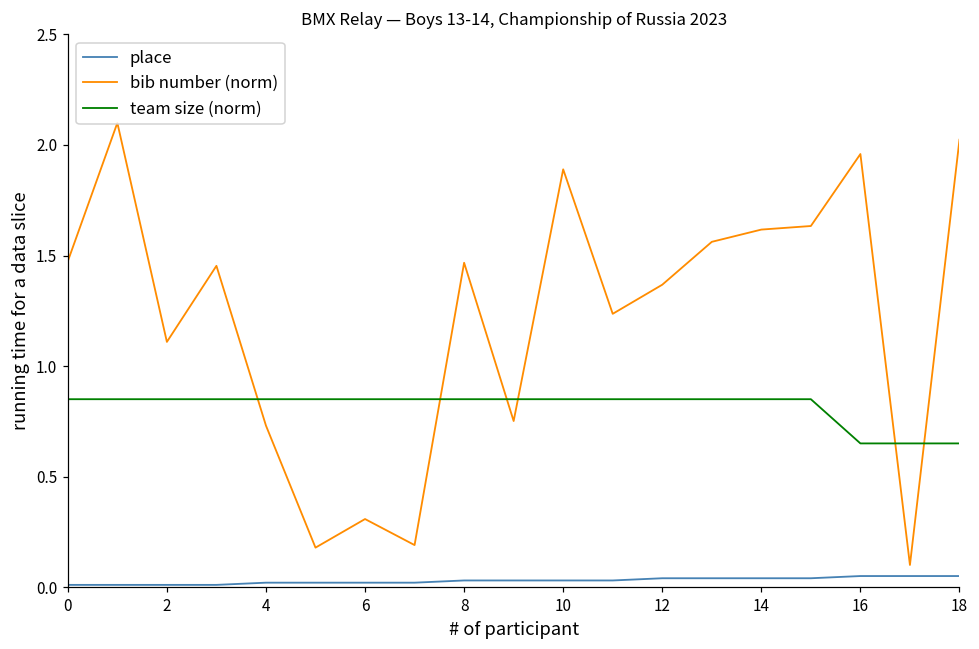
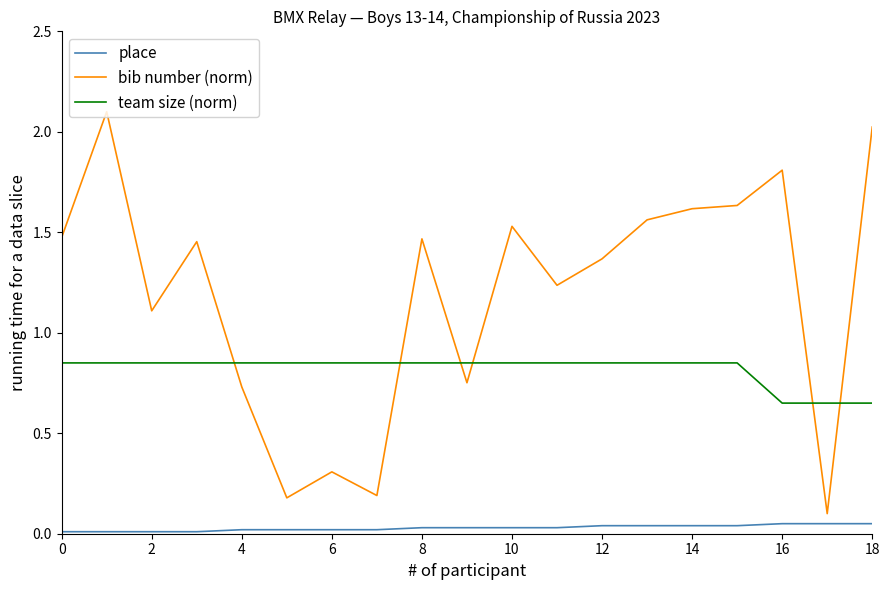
  {
    "place": {
      "0": 0.01,
      "2": 0.01,
      "4": 0.02,
      "6": 0.02,
      "8": 0.03,
      "10": 0.03,
      "12": 0.04,
      "14": 0.04,
      "16": 0.05,
      "18": 0.05
    },
    "bib number (norm)": {
      "0": 1.47,
      "2": 1.11,
      "4": 0.73,
      "6": 0.31,
      "8": 1.47,
-     "10": 1.89,
+     "10": 1.53,
      "12": 1.37,
      "14": 1.62,
-     "16": 1.96,
+     "16": 1.81,
      "18": 2.02
    },
    "team size (norm)": {
      "0": 0.85,
      "2": 0.85,
      "4": 0.85,
      "6": 0.85,
      "8": 0.85,
      "10": 0.85,
      "12": 0.85,
      "14": 0.85,
      "16": 0.65,
      "18": 0.65
    }
  }
